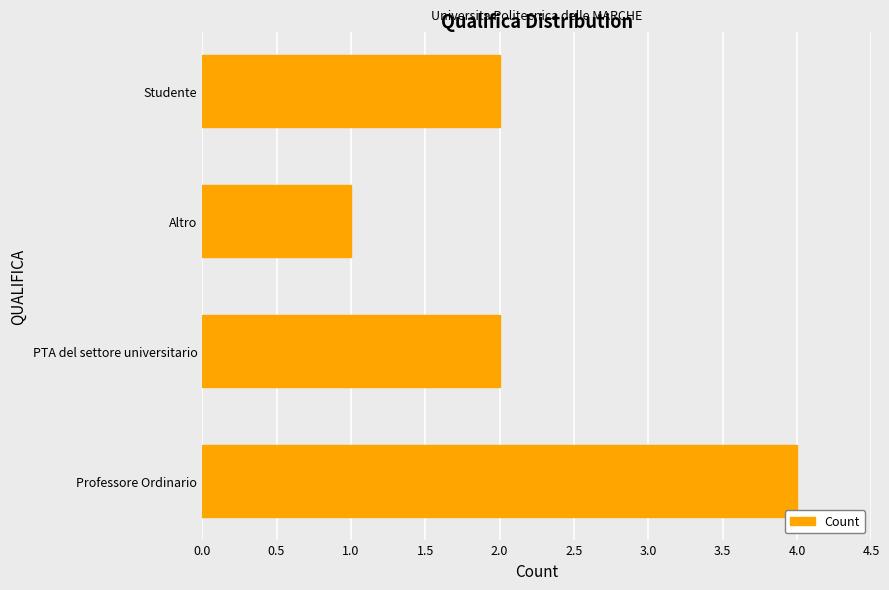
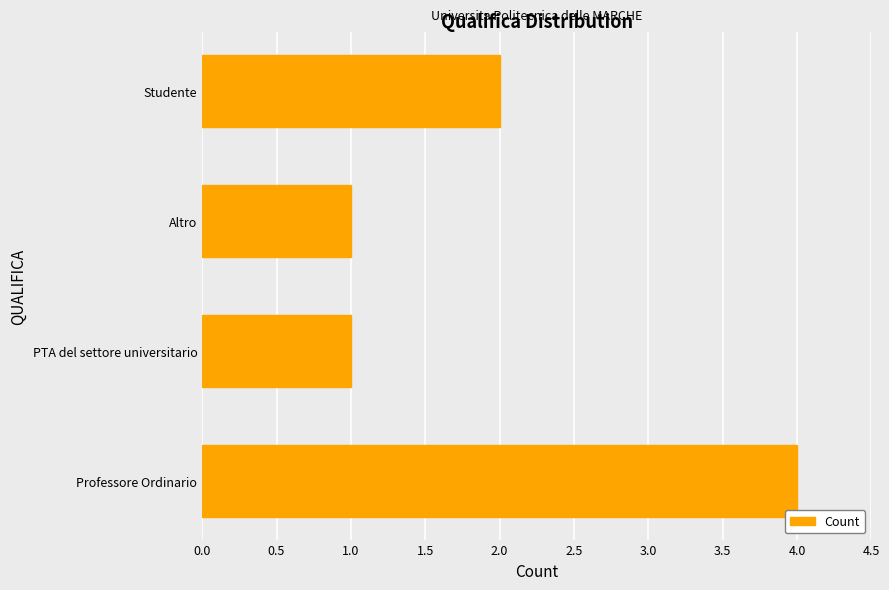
  {
    "Studente": 2,
    "Altro": 1,
-   "PTA del settore universitario": 2,
+   "PTA del settore universitario": 1,
    "Professore Ordinario": 4
  }
